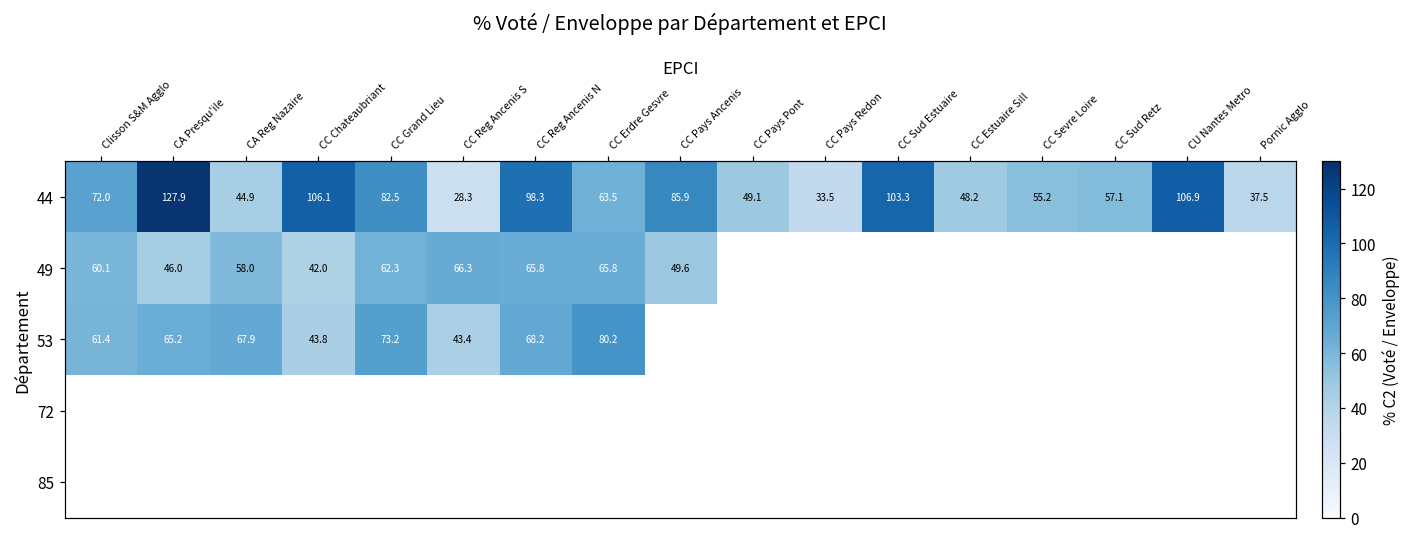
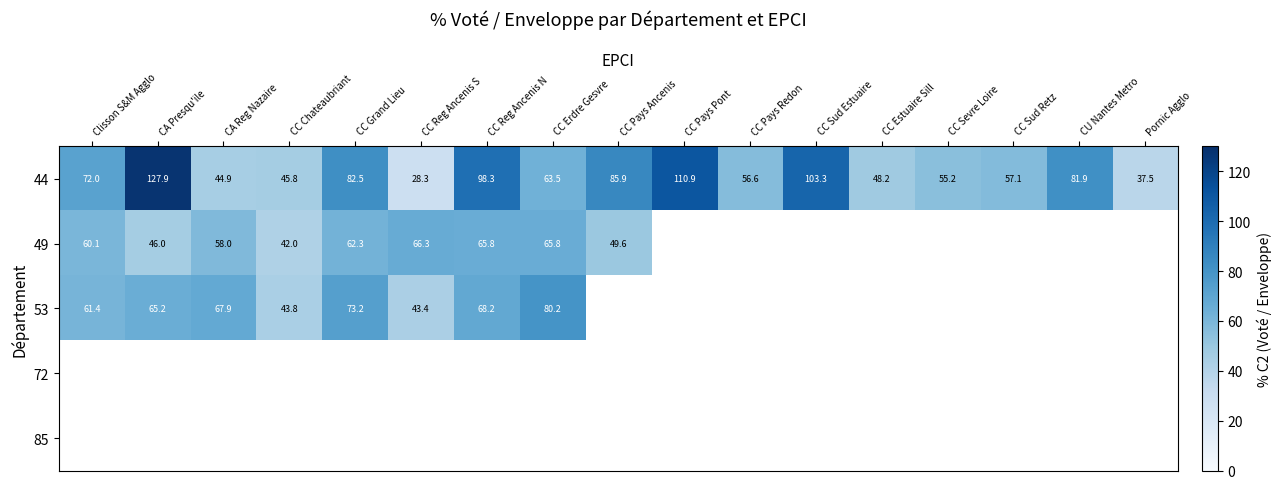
  {
    "44": {
      "Clisson S&M Agglo": 72.0,
      "CA Presqu'ile": 127.9,
      "CA Reg Nazaire": 44.9,
-     "CC Chateaubriant": 106.1,
+     "CC Chateaubriant": 45.8,
      "CC Grand Lieu": 82.5,
      "CC Reg Ancenis S": 28.3,
      "CC Reg Ancenis N": 98.3,
      "CC Erdre Gesvre": 63.5,
      "CC Pays Ancenis": 85.9,
-     "CC Pays Pont": 49.1,
-     "CC Pays Redon": 33.5,
+     "CC Pays Pont": 110.9,
+     "CC Pays Redon": 56.6,
      "CC Sud Estuaire": 103.3,
      "CC Estuaire Sill": 48.2,
      "CC Sevre Loire": 55.2,
      "CC Sud Retz": 57.1,
-     "CU Nantes Metro": 106.9,
+     "CU Nantes Metro": 81.9,
      "Pornic Agglo": 37.5
    },
    "49": {
      "Clisson S&M Agglo": 60.1,
      "CA Presqu'ile": 46.0,
      "CA Reg Nazaire": 58.0,
      "CC Chateaubriant": 42.0,
      "CC Grand Lieu": 62.3,
      "CC Reg Ancenis S": 66.3,
      "CC Reg Ancenis N": 65.8,
      "CC Erdre Gesvre": 65.8,
      "CC Pays Ancenis": 49.6
    },
    "53": {
      "Clisson S&M Agglo": 61.4,
      "CA Presqu'ile": 65.2,
      "CA Reg Nazaire": 67.9,
      "CC Chateaubriant": 43.8,
      "CC Grand Lieu": 73.2,
      "CC Reg Ancenis S": 43.4,
      "CC Reg Ancenis N": 68.2,
      "CC Erdre Gesvre": 80.2
    }
  }
